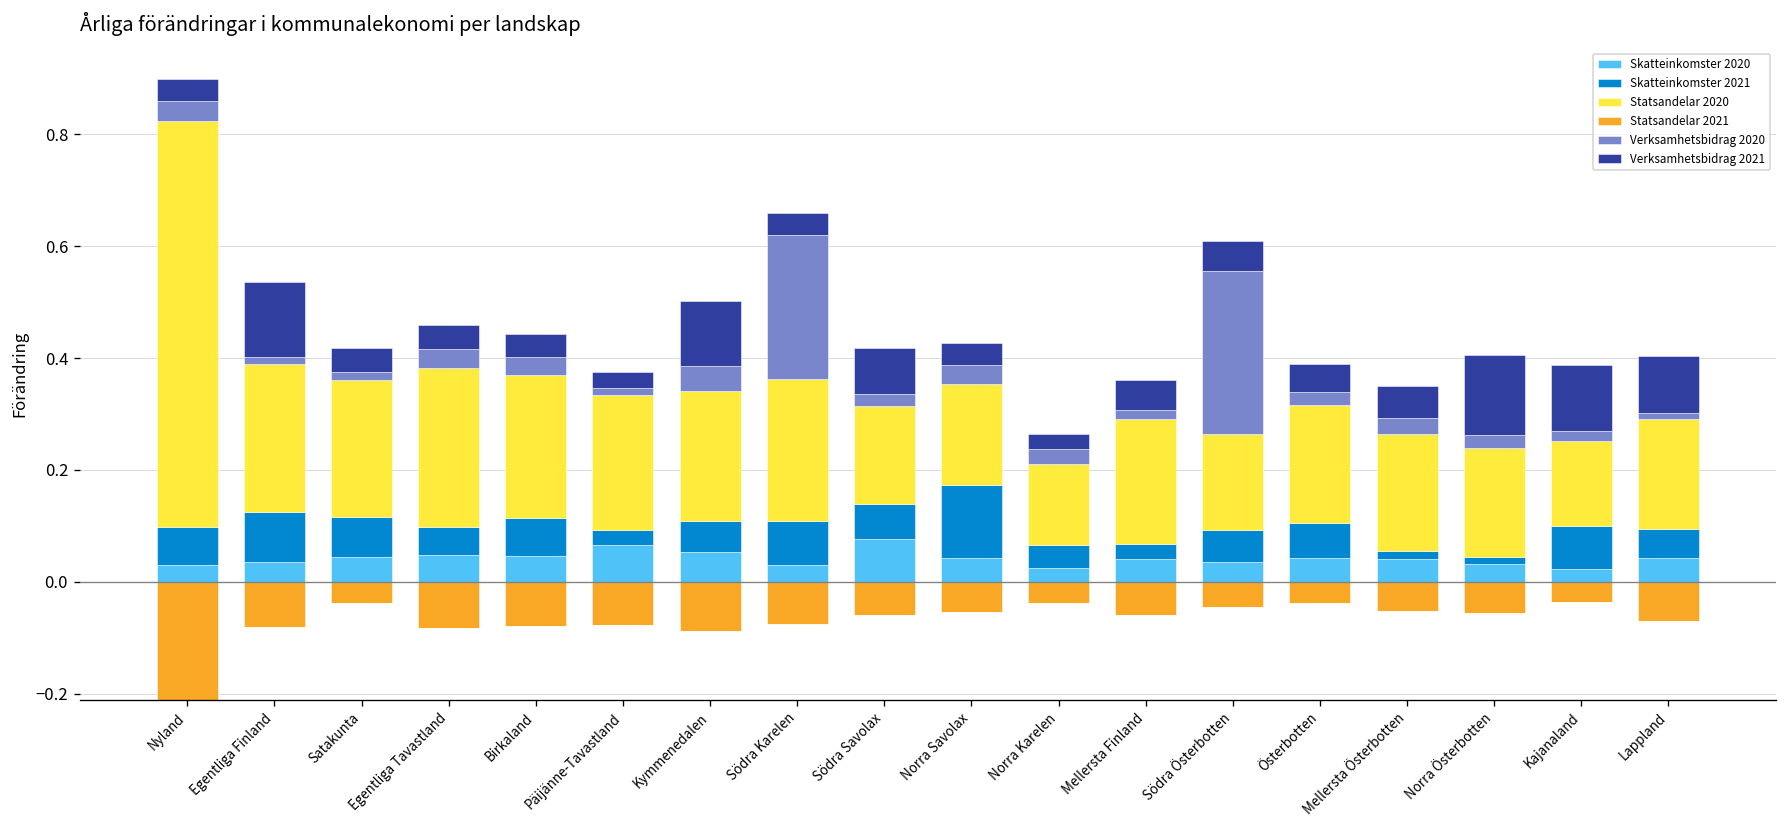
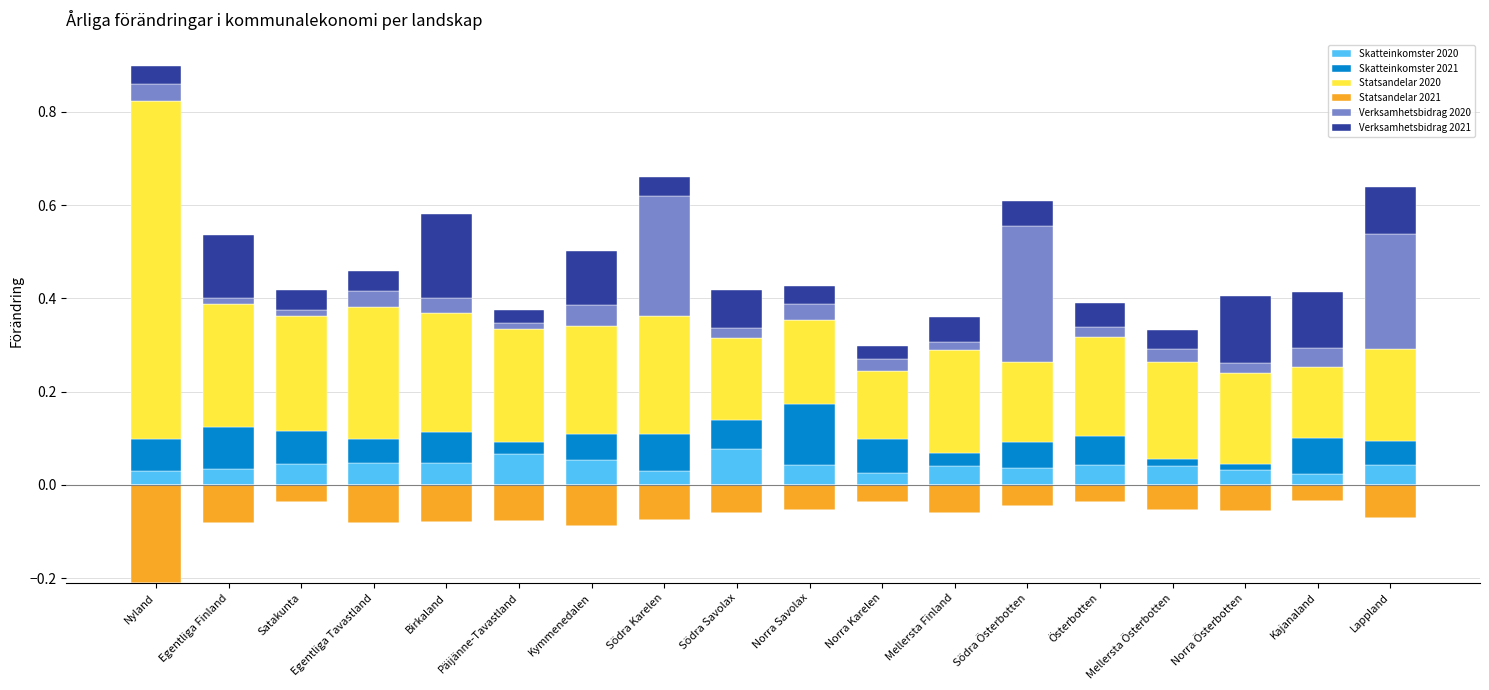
  {
    "Skatteinkomster 2021": {
      "Nyland": 0.07,
      "Egentliga Finland": 0.09,
      "Satakunta": 0.07,
      "Egentliga Tavastland": 0.05,
      "Birkaland": 0.07,
      "Päijänne-Tavastland": 0.03,
      "Kymmenedalen": 0.05,
      "Södra Karelen": 0.08,
      "Södra Savolax": 0.06,
      "Norra Savolax": 0.13,
-     "Norra Karelen": 0.04,
+     "Norra Karelen": 0.07,
      "Mellersta Finland": 0.03,
      "Södra Österbotten": 0.06,
      "Österbotten": 0.06,
      "Mellersta Österbotten": 0.02,
      "Norra Österbotten": 0.01,
      "Kajanaland": 0.08,
      "Lappland": 0.05
    },
    "Verksamhetsbidrag 2020": {
      "Nyland": 0.04,
      "Egentliga Finland": 0.01,
      "Satakunta": 0.01,
      "Egentliga Tavastland": 0.03,
      "Birkaland": 0.03,
      "Päijänne-Tavastland": 0.01,
      "Kymmenedalen": 0.04,
      "Södra Karelen": 0.26,
      "Södra Savolax": 0.02,
      "Norra Savolax": 0.03,
      "Norra Karelen": 0.03,
      "Mellersta Finland": 0.02,
      "Södra Österbotten": 0.29,
      "Österbotten": 0.02,
      "Mellersta Österbotten": 0.03,
      "Norra Österbotten": 0.02,
-     "Kajanaland": 0.02,
-     "Lappland": 0.01
+     "Kajanaland": 0.04,
+     "Lappland": 0.25
    },
    "Verksamhetsbidrag 2021": {
      "Nyland": 0.04,
      "Egentliga Finland": 0.13,
      "Satakunta": 0.04,
      "Egentliga Tavastland": 0.04,
-     "Birkaland": 0.04,
+     "Birkaland": 0.18,
      "Päijänne-Tavastland": 0.03,
      "Kymmenedalen": 0.12,
      "Södra Karelen": 0.04,
      "Södra Savolax": 0.08,
      "Norra Savolax": 0.04,
      "Norra Karelen": 0.03,
      "Mellersta Finland": 0.05,
      "Södra Österbotten": 0.05,
      "Österbotten": 0.05,
-     "Mellersta Österbotten": 0.06,
+     "Mellersta Österbotten": 0.04,
      "Norra Österbotten": 0.14,
      "Kajanaland": 0.12,
      "Lappland": 0.10
    }
  }
